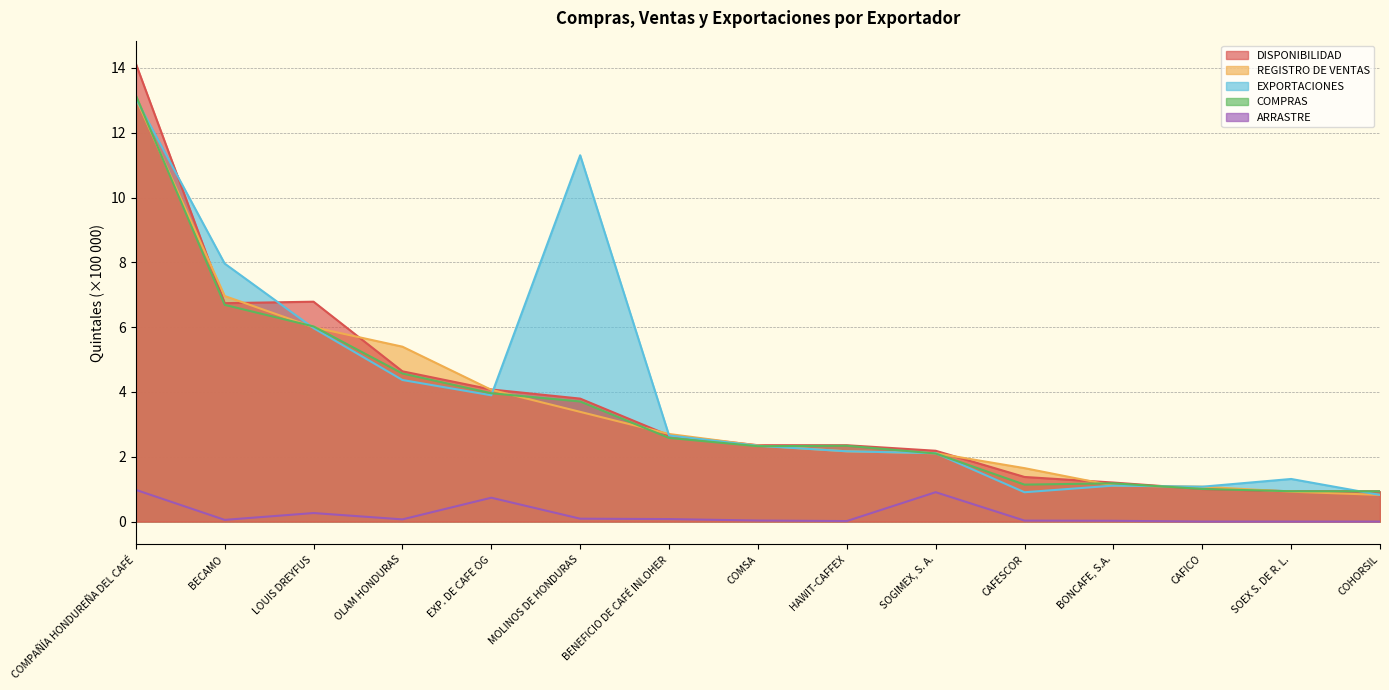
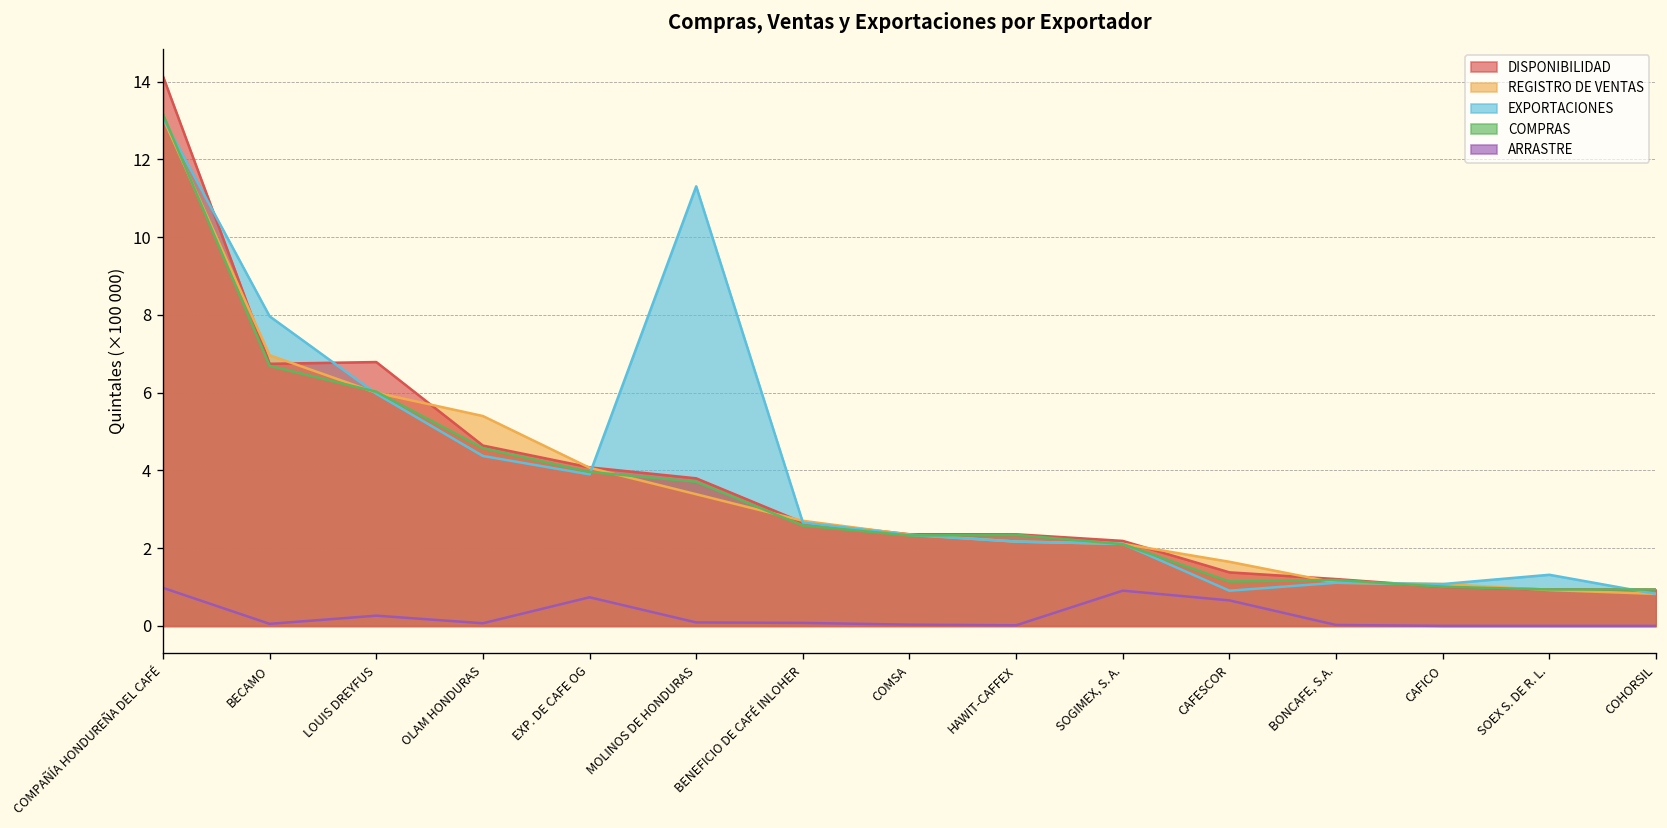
  {
    "ARRASTRE": {
      "COMPAÑÍA HONDUREÑA DEL CAFÉ": 1.0,
      "BECAMO": 0.1,
      "LOUIS DREYFUS": 0.3,
      "OLAM HONDURAS": 0.1,
      "EXP. DE CAFE OG": 0.7,
      "MOLINOS DE HONDURAS": 0.1,
      "BENEFICIO DE CAFÉ INLOHER": 0.1,
      "COMSA": 0.0,
      "HAWIT-CAFFEX": 0.0,
      "SOGIMEX, S. A.": 0.9,
-     "CAFESCOR": 0.0,
+     "CAFESCOR": 0.7,
      "BONCAFE, S.A.": 0.0,
      "CAFICO": 0.0,
      "SOEX S. DE R. L.": 0.0,
      "COHORSIL": 0.0
    },
    "COMPRAS": {
      "COMPAÑÍA HONDUREÑA DEL CAFÉ": 13.2,
      "MOLINOS DE HONDURAS": 3.7,
      "CAFESCOR": 1.1
    },
    "EXPORTACIONES": {
      "BECAMO": 8.0,
      "OLAM HONDURAS": 4.4,
      "MOLINOS DE HONDURAS": 11.3,
      "CAFESCOR": 0.9,
      "SOEX S. DE R. L.": 1.3
    },
    "REGISTRO DE VENTAS": {
      "BECAMO": 7.0,
      "OLAM HONDURAS": 5.4,
      "MOLINOS DE HONDURAS": 3.4,
      "CAFESCOR": 1.6
    },
    "DISPONIBILIDAD": {
      "COMPAÑÍA HONDUREÑA DEL CAFÉ": 14.1,
      "LOUIS DREYFUS": 6.8,
      "MOLINOS DE HONDURAS": 3.8,
      "CAFESCOR": 1.4
    }
  }
